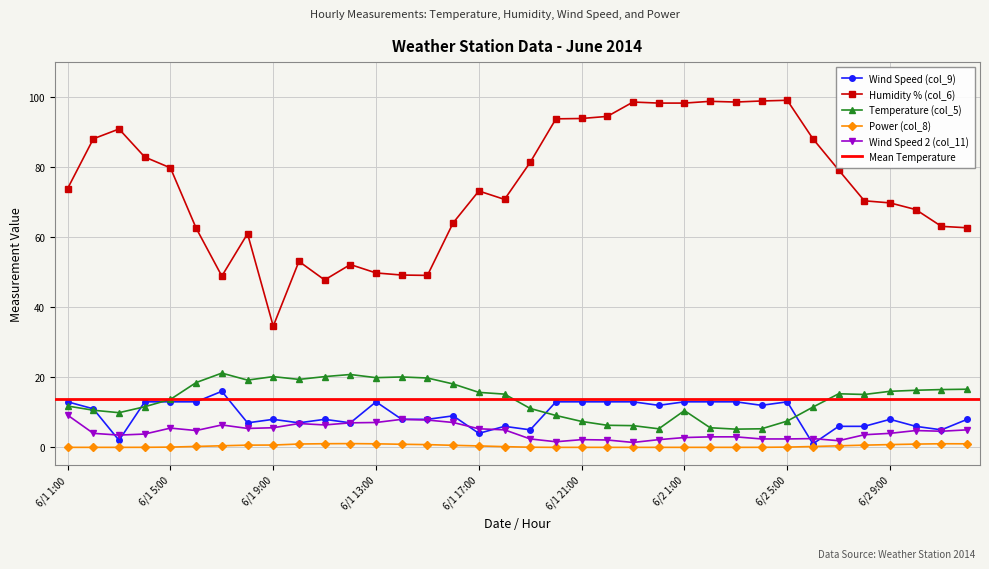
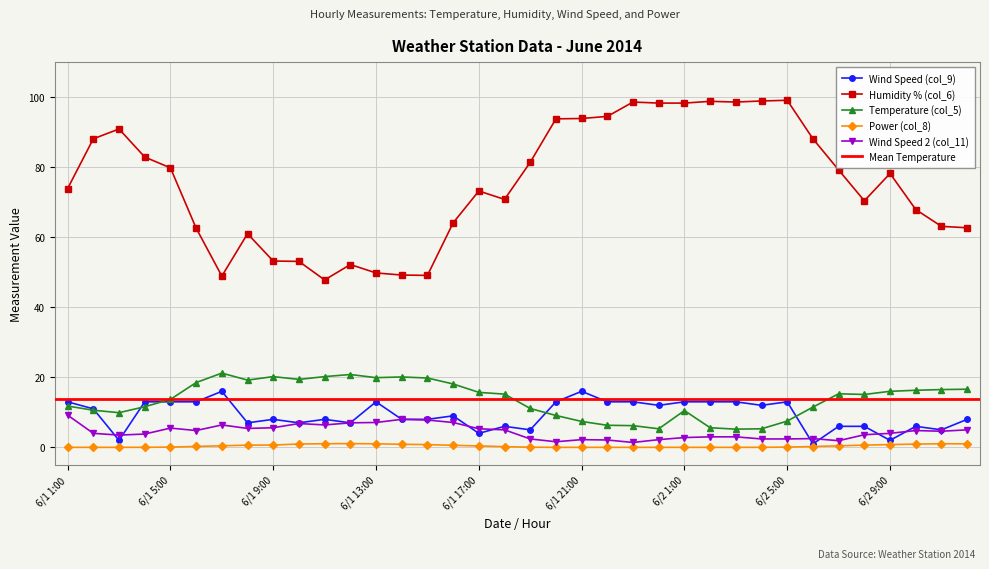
  {
    "Wind Speed (col_9)": {
      "6/1 1:00": 13,
      "6/1 9:00": 8,
      "6/1 13:00": 13,
      "6/1 17:00": 4,
-     "6/1 21:00": 13,
+     "6/1 21:00": 16,
      "6/2 1:00": 13,
      "6/2 5:00": 13,
-     "6/2 9:00": 8
+     "6/2 9:00": 2
    },
    "Humidity % (col_6)": {
      "6/1 1:00": 74,
      "6/1 5:00": 80,
-     "6/1 9:00": 35,
+     "6/1 9:00": 53,
      "6/1 13:00": 50,
      "6/1 17:00": 73,
      "6/1 21:00": 94,
      "6/2 1:00": 98,
      "6/2 5:00": 99,
-     "6/2 9:00": 70
+     "6/2 9:00": 78
    },
    "Temperature (col_5)": {
      "6/1 1:00": 12,
      "6/1 9:00": 20,
      "6/1 13:00": 20,
      "6/1 17:00": 16,
      "6/1 21:00": 7,
      "6/2 1:00": 11,
      "6/2 5:00": 8,
      "6/2 9:00": 16
    },
    "Power (col_8)": {
      "6/1 1:00": 0,
      "6/1 5:00": 0,
      "6/1 9:00": 1,
      "6/1 13:00": 1,
      "6/1 17:00": 0,
      "6/1 21:00": 0,
      "6/2 1:00": 0,
      "6/2 5:00": 0,
      "6/2 9:00": 1
    },
    "Wind Speed 2 (col_11)": {
      "6/1 1:00": 9,
      "6/1 5:00": 6,
      "6/1 9:00": 6,
      "6/1 13:00": 7,
      "6/1 17:00": 5,
      "6/1 21:00": 2,
      "6/2 1:00": 3,
      "6/2 5:00": 2,
      "6/2 9:00": 4
    }
  }
